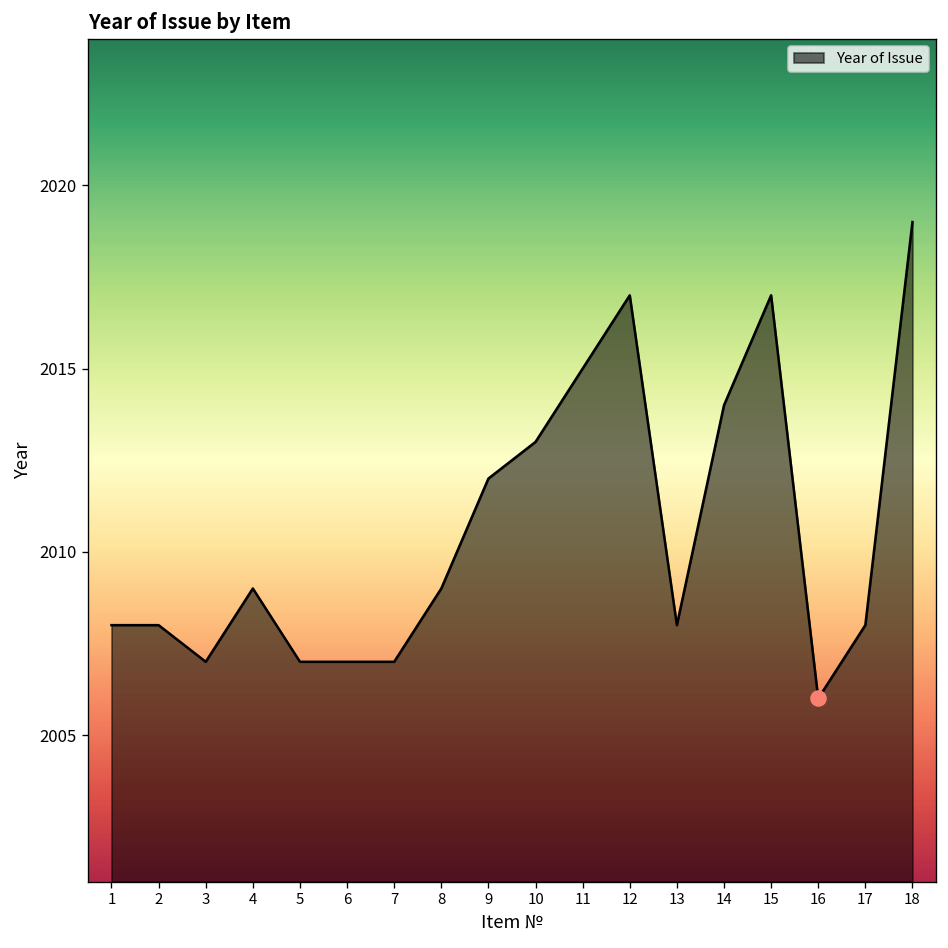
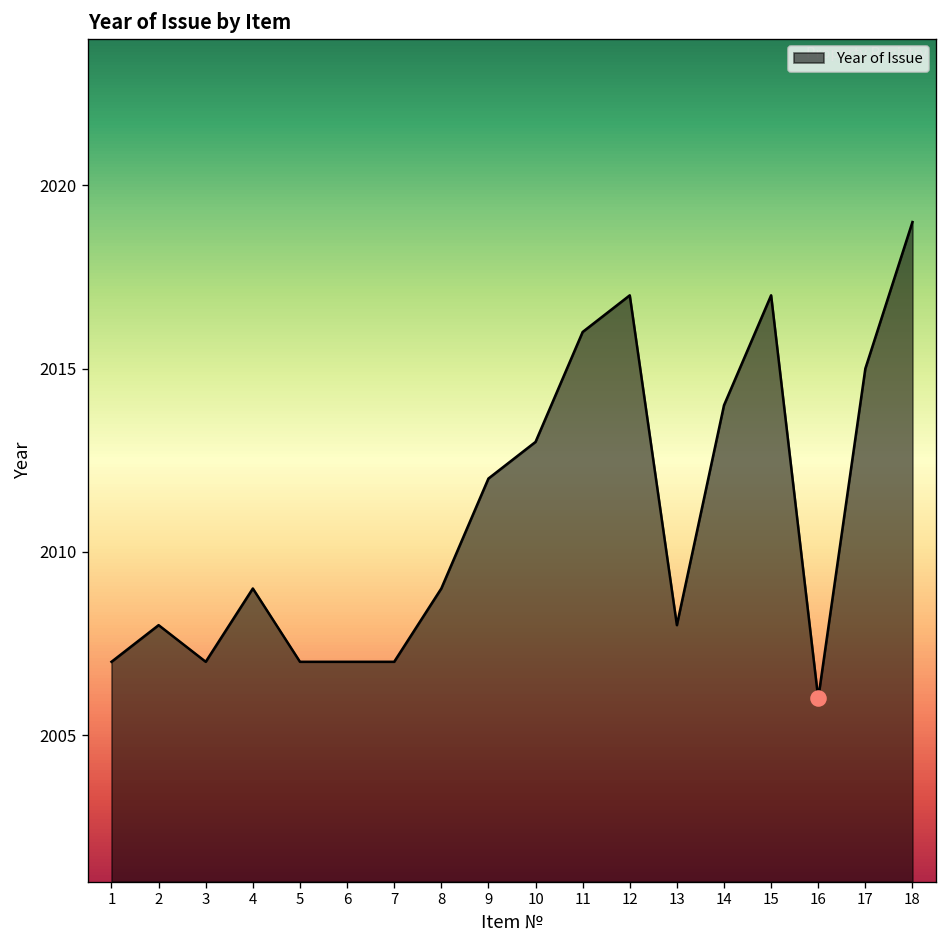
  {
    "Year of Issue": {
-     "1": 2008,
+     "1": 2007,
      "2": 2008,
      "3": 2007,
      "4": 2009,
      "5": 2007,
      "6": 2007,
      "7": 2007,
      "8": 2009,
      "9": 2012,
      "10": 2013,
-     "11": 2015,
+     "11": 2016,
      "12": 2017,
      "13": 2008,
      "14": 2014,
      "15": 2017,
-     "17": 2008,
+     "17": 2015,
      "18": 2019
    }
  }
